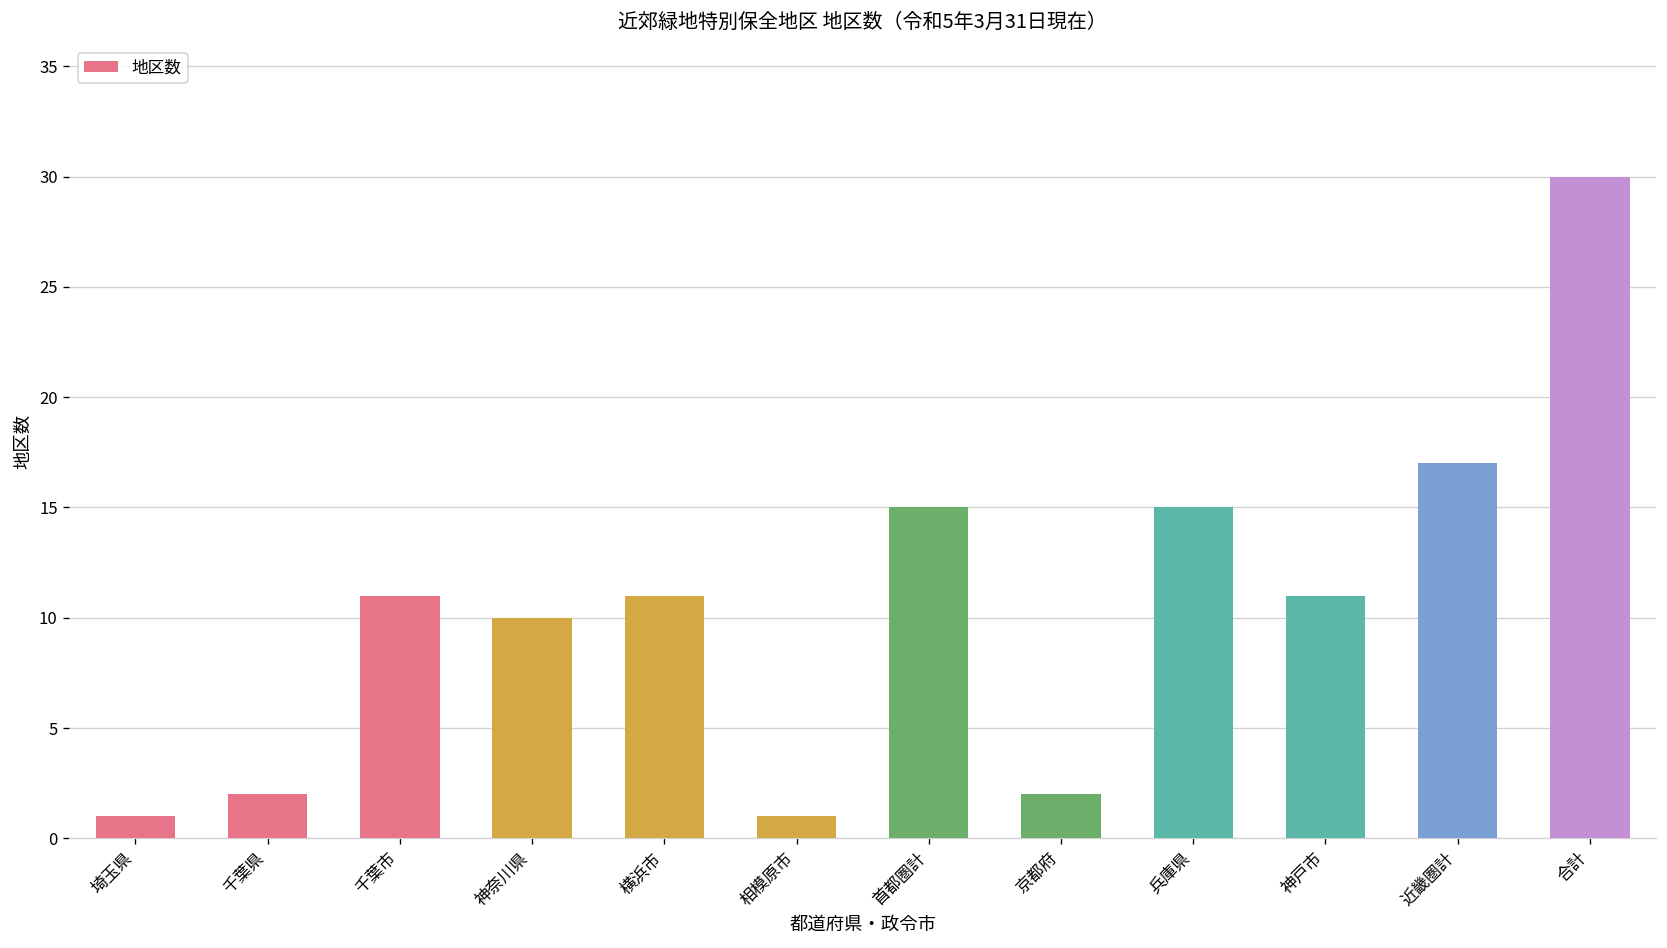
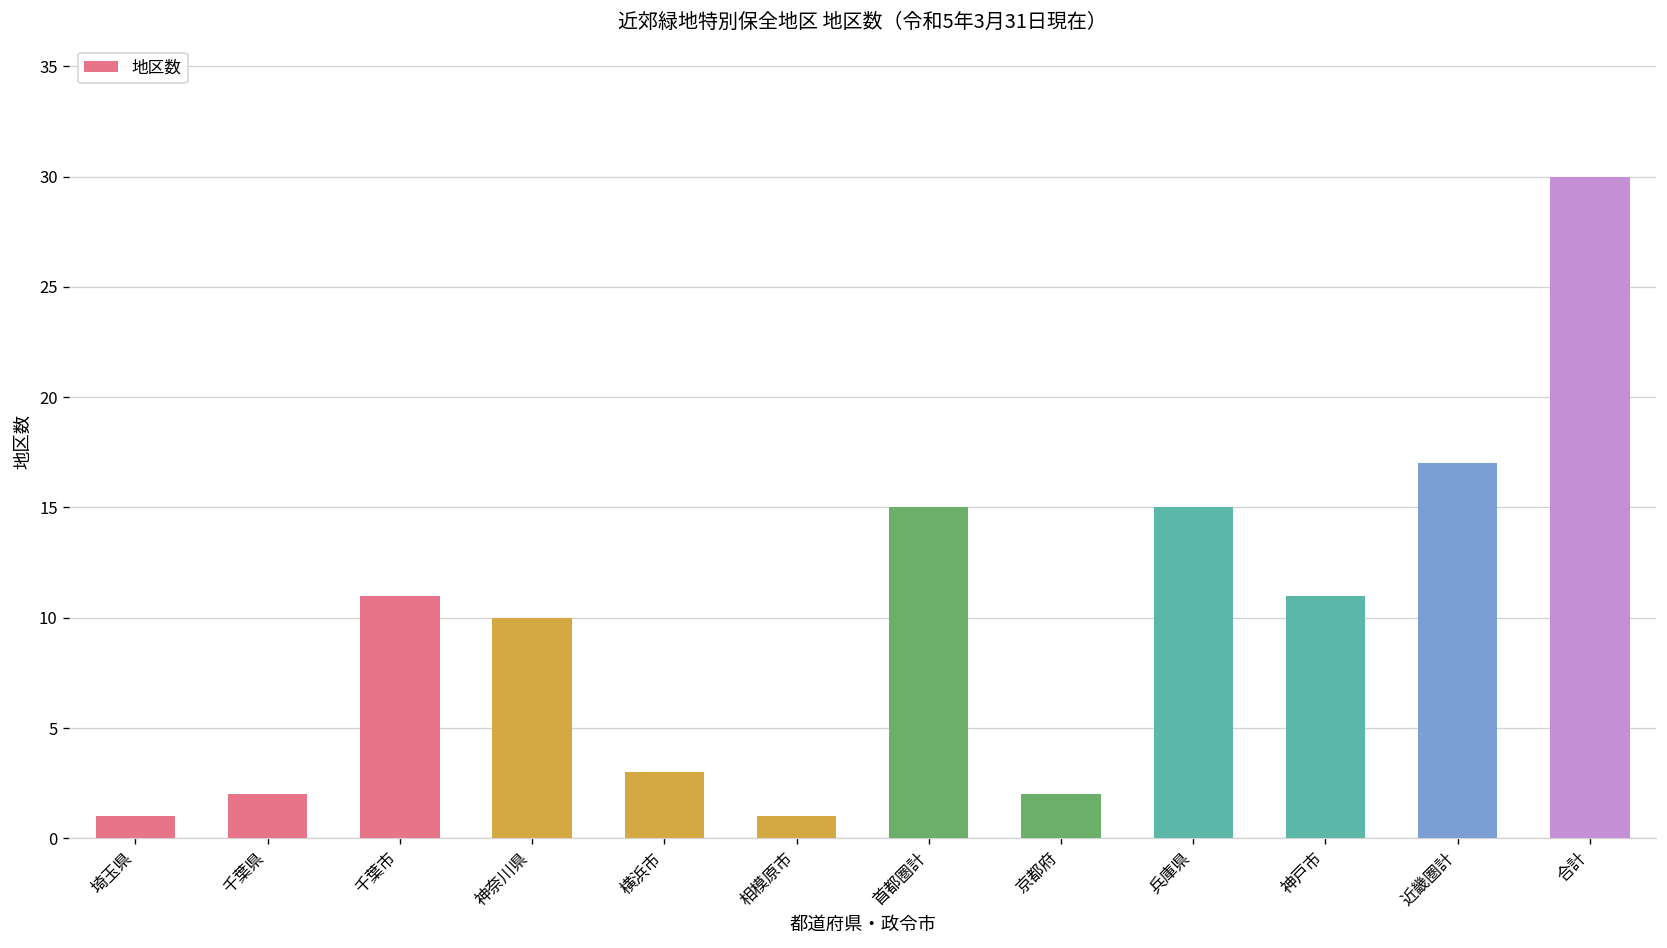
  {
    "埼玉県": 1,
    "千葉県": 2,
    "千葉市": 11,
    "神奈川県": 10,
-   "横浜市": 11,
+   "横浜市": 3,
    "相模原市": 1,
    "首都圏計": 15,
    "京都府": 2,
    "兵庫県": 15,
    "神戸市": 11,
    "近畿圏計": 17,
    "合計": 30
  }
